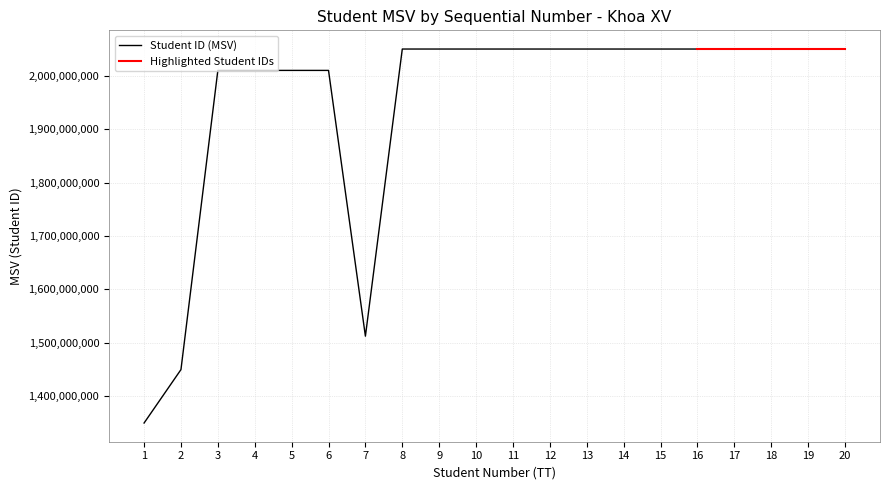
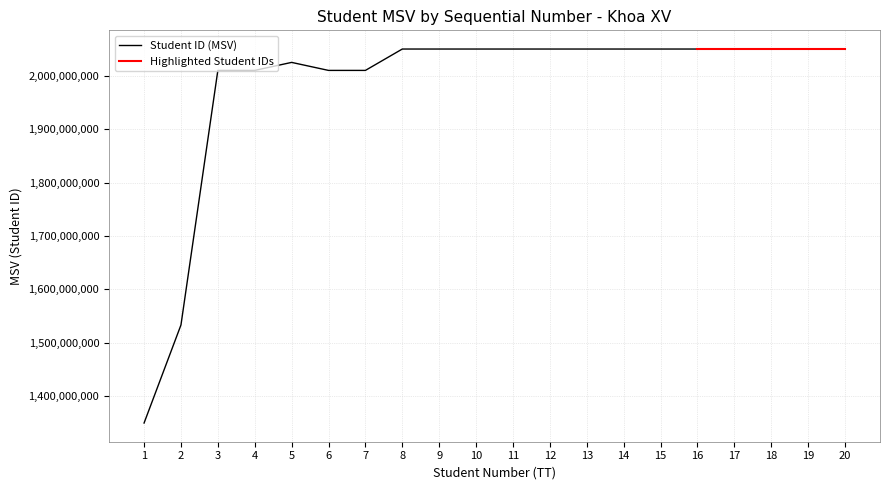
  {
    "Student ID (MSV)": {
      "1": "1,350,000,000",
-     "2": "1,450,000,000",
-     "5": "2,010,000,000",
+     "2": "1,530,000,000",
+     "5": "2,020,000,000",
      "6": "2,010,000,000",
-     "7": "1,510,000,000",
+     "7": "2,010,000,000",
      "8": "2,050,000,000",
      "9": "2,050,000,000",
      "10": "2,050,000,000",
      "11": "2,050,000,000",
      "12": "2,050,000,000",
      "13": "2,050,000,000",
      "14": "2,050,000,000",
      "15": "2,050,000,000"
    }
  }
